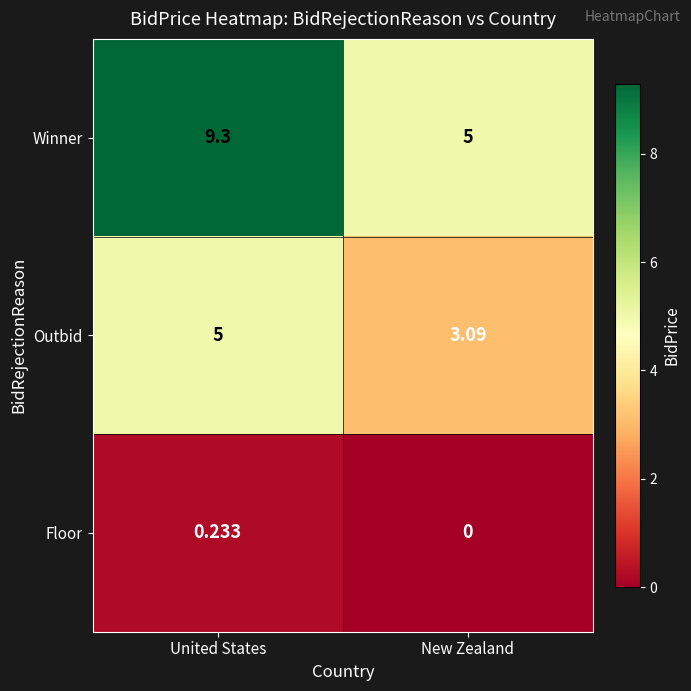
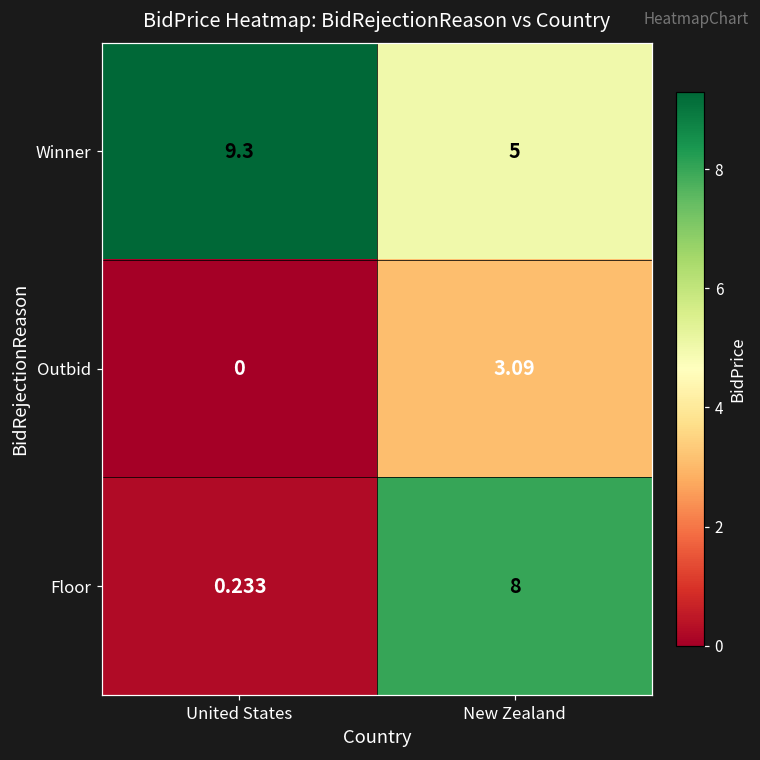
  {
    "Winner": {
      "United States": 9.3,
      "New Zealand": 5
    },
    "Outbid": {
-     "United States": 5,
+     "United States": 0,
      "New Zealand": 3.09
    },
    "Floor": {
      "United States": 0.233,
-     "New Zealand": 0
+     "New Zealand": 8
    }
  }
